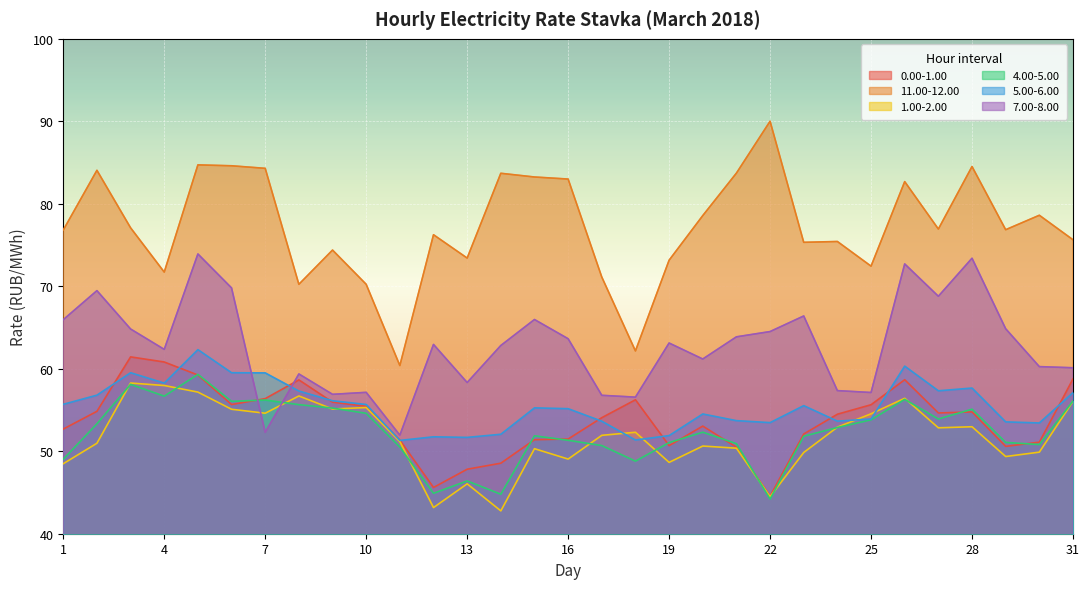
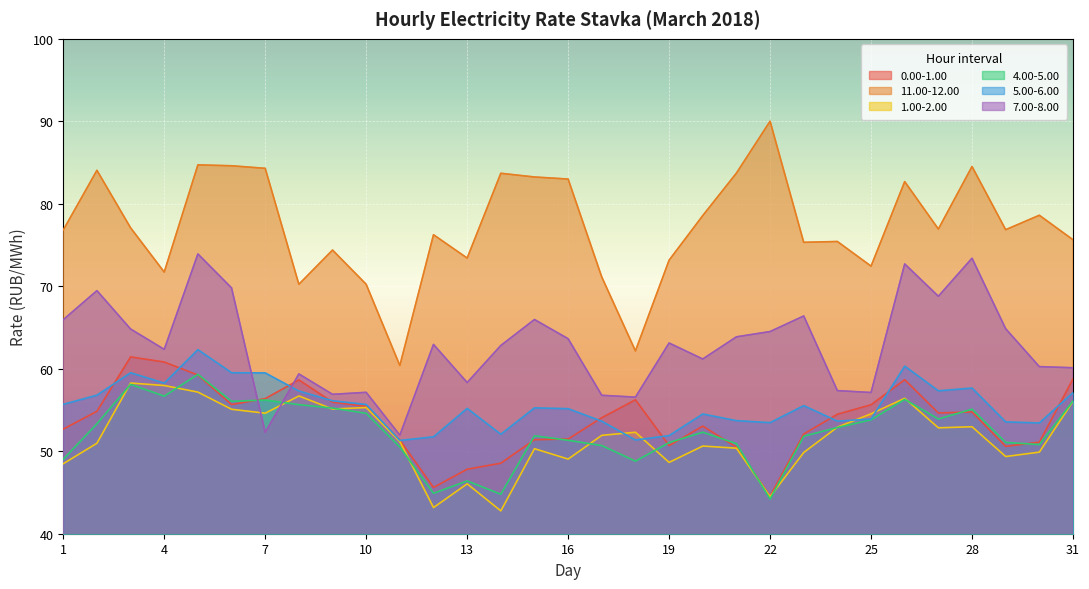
  {
    "1.00-2.00": {
      "1": 48,
      "7": 55,
      "13": 46,
      "16": 49,
      "19": 49,
      "25": 55,
      "28": 53
    },
    "4.00-5.00": {
      "1": 49,
      "4": 57,
      "10": 55,
      "13": 46,
      "19": 51,
      "28": 55
    },
    "5.00-6.00": {
      "1": 56,
      "7": 60,
-     "13": 52,
+     "13": 55,
      "16": 55,
      "19": 52,
      "22": 53,
      "28": 58,
      "31": 57
    },
    "7.00-8.00": {
      "1": 66,
      "4": 62,
      "7": 52,
      "10": 57,
      "13": 58,
      "16": 64,
      "19": 63,
      "22": 65,
      "25": 57,
      "28": 73,
      "31": 60
    }
  }
